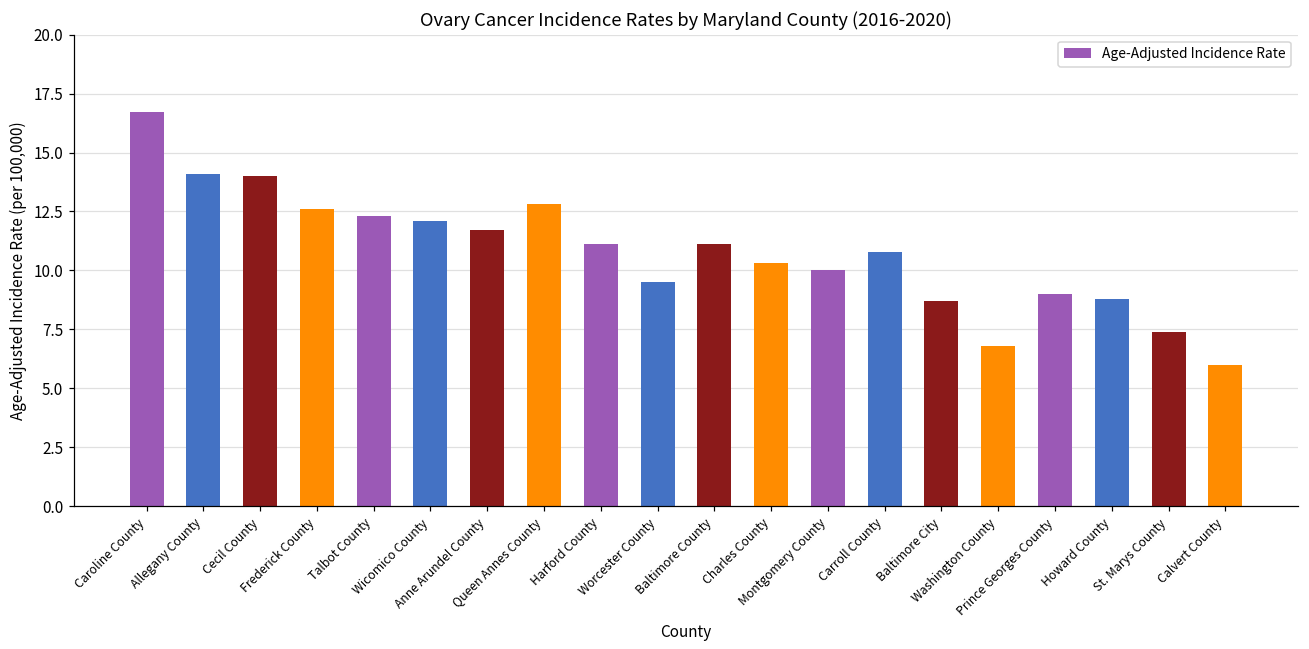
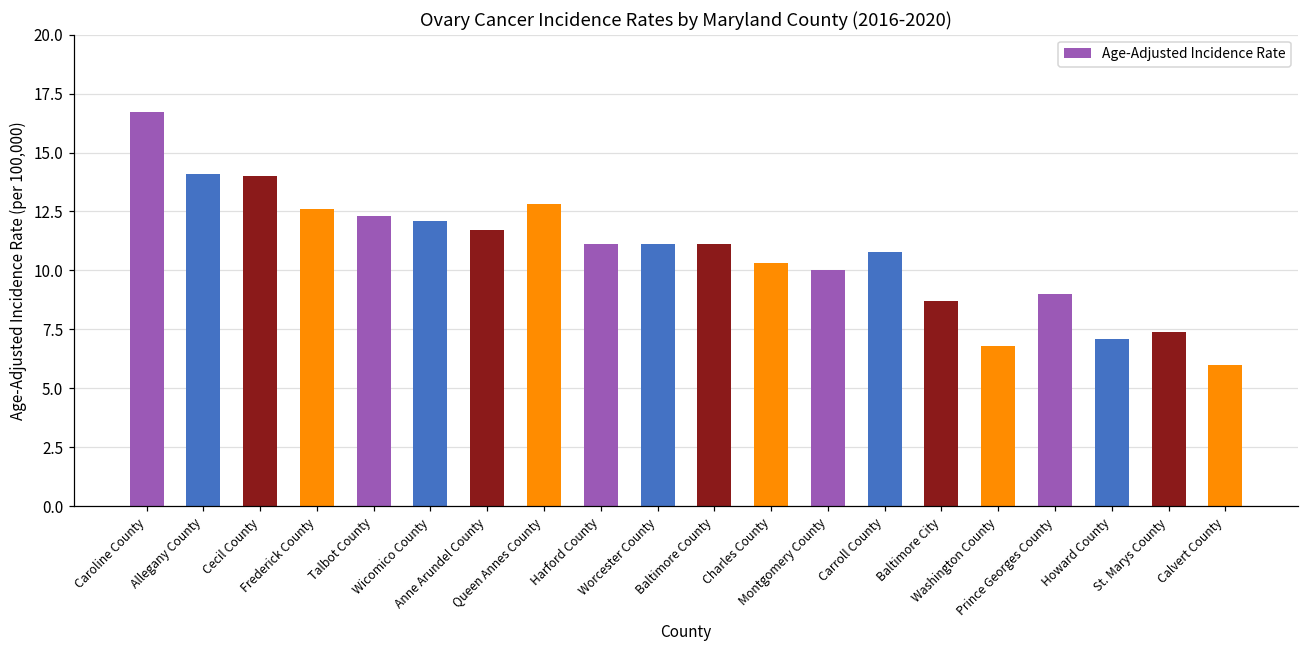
  {
    "Caroline County": 16.7,
    "Allegany County": 14.1,
    "Cecil County": 14.0,
    "Frederick County": 12.6,
    "Talbot County": 12.3,
    "Wicomico County": 12.1,
    "Anne Arundel County": 11.7,
    "Queen Annes County": 12.8,
    "Harford County": 11.1,
-   "Worcester County": 9.5,
+   "Worcester County": 11.1,
    "Baltimore County": 11.1,
    "Charles County": 10.3,
    "Montgomery County": 10.0,
    "Carroll County": 10.8,
    "Baltimore City": 8.7,
    "Washington County": 6.8,
    "Prince Georges County": 9.0,
-   "Howard County": 8.8,
+   "Howard County": 7.1,
    "St. Marys County": 7.4,
    "Calvert County": 6.0
  }
